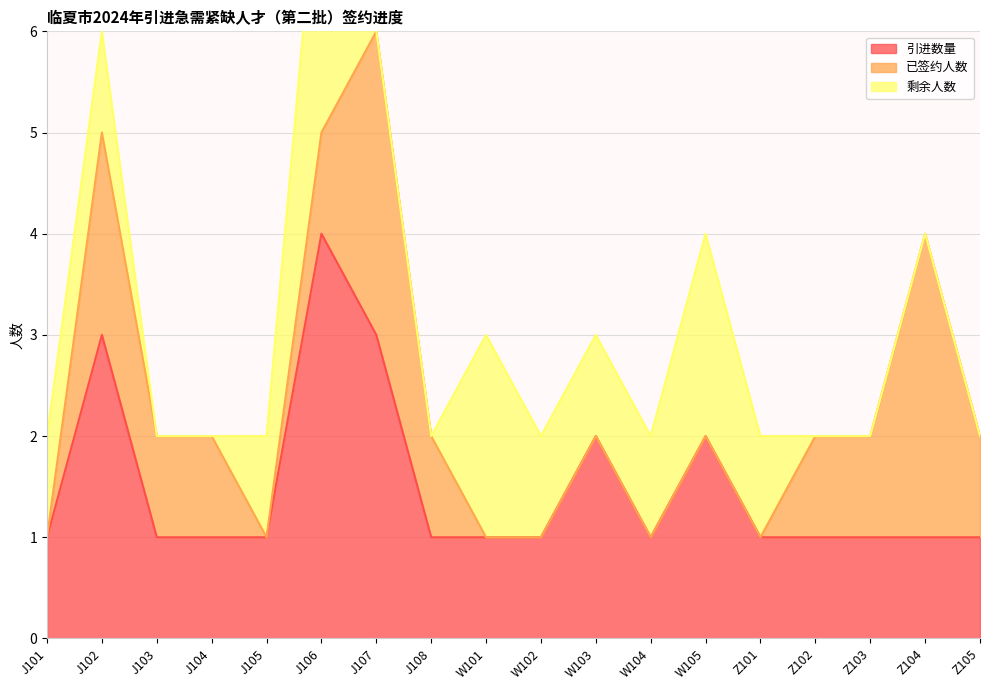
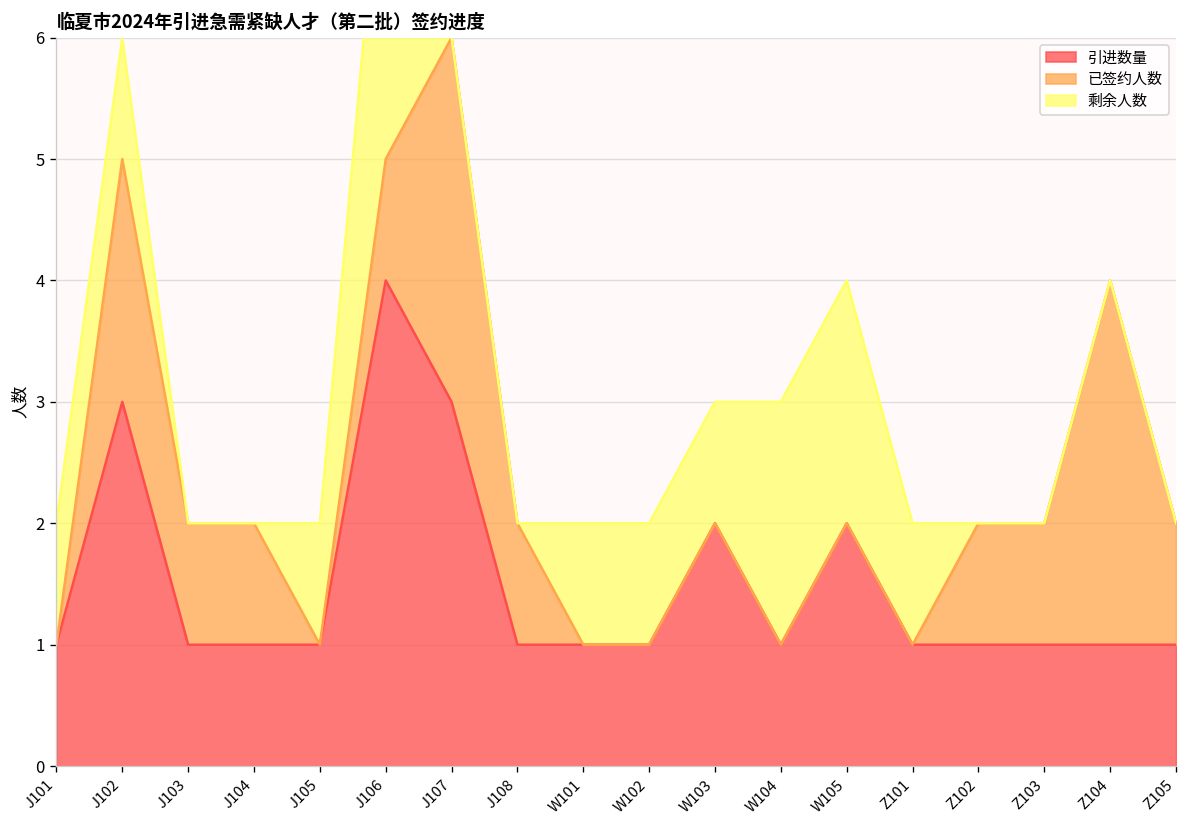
  {
    "引进数量": {
      "J102": 3,
      "J103": 1,
      "J104": 1,
      "J106": 4,
      "J107": 3,
      "J108": 1,
      "Z102": 1,
      "Z103": 1,
      "Z104": 1,
      "Z105": 1
    },
    "已签约人数": {
      "J102": 2,
      "J106": 1
    },
    "剩余人数": {
      "J101": 1,
      "J102": 1,
      "J105": 1,
-     "W101": 2,
+     "W101": 1,
      "W102": 1,
      "W103": 1,
-     "W104": 1,
+     "W104": 2,
      "W105": 2,
      "Z101": 1
    }
  }
